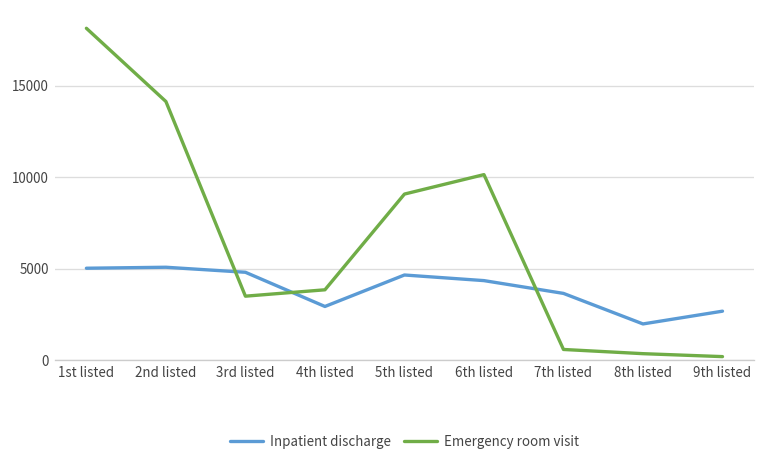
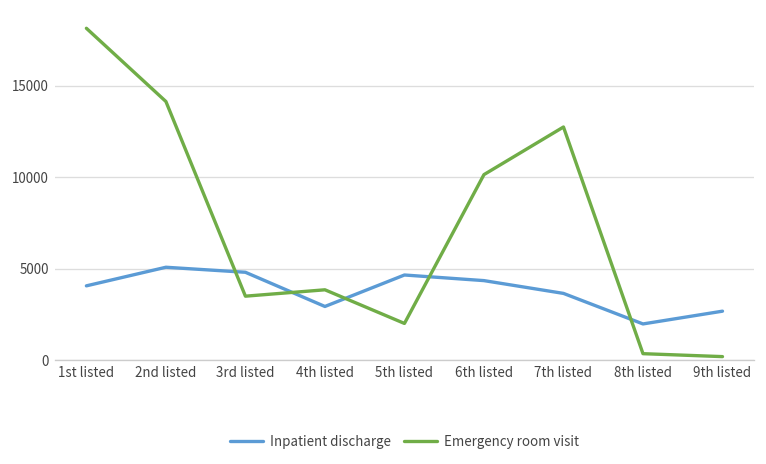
  {
    "Inpatient discharge": {
-     "1st listed": 5000,
+     "1st listed": 4100,
      "2nd listed": 5100,
      "3rd listed": 4800,
      "4th listed": 2900,
      "5th listed": 4600,
      "6th listed": 4300,
      "7th listed": 3600,
      "8th listed": 2000,
      "9th listed": 2700
    },
    "Emergency room visit": {
      "1st listed": 18100,
      "2nd listed": 14100,
      "3rd listed": 3500,
      "4th listed": 3800,
-     "5th listed": 9100,
+     "5th listed": 2000,
      "6th listed": 10100,
-     "7th listed": 600,
+     "7th listed": 12700,
      "8th listed": 300,
      "9th listed": 200
    }
  }
